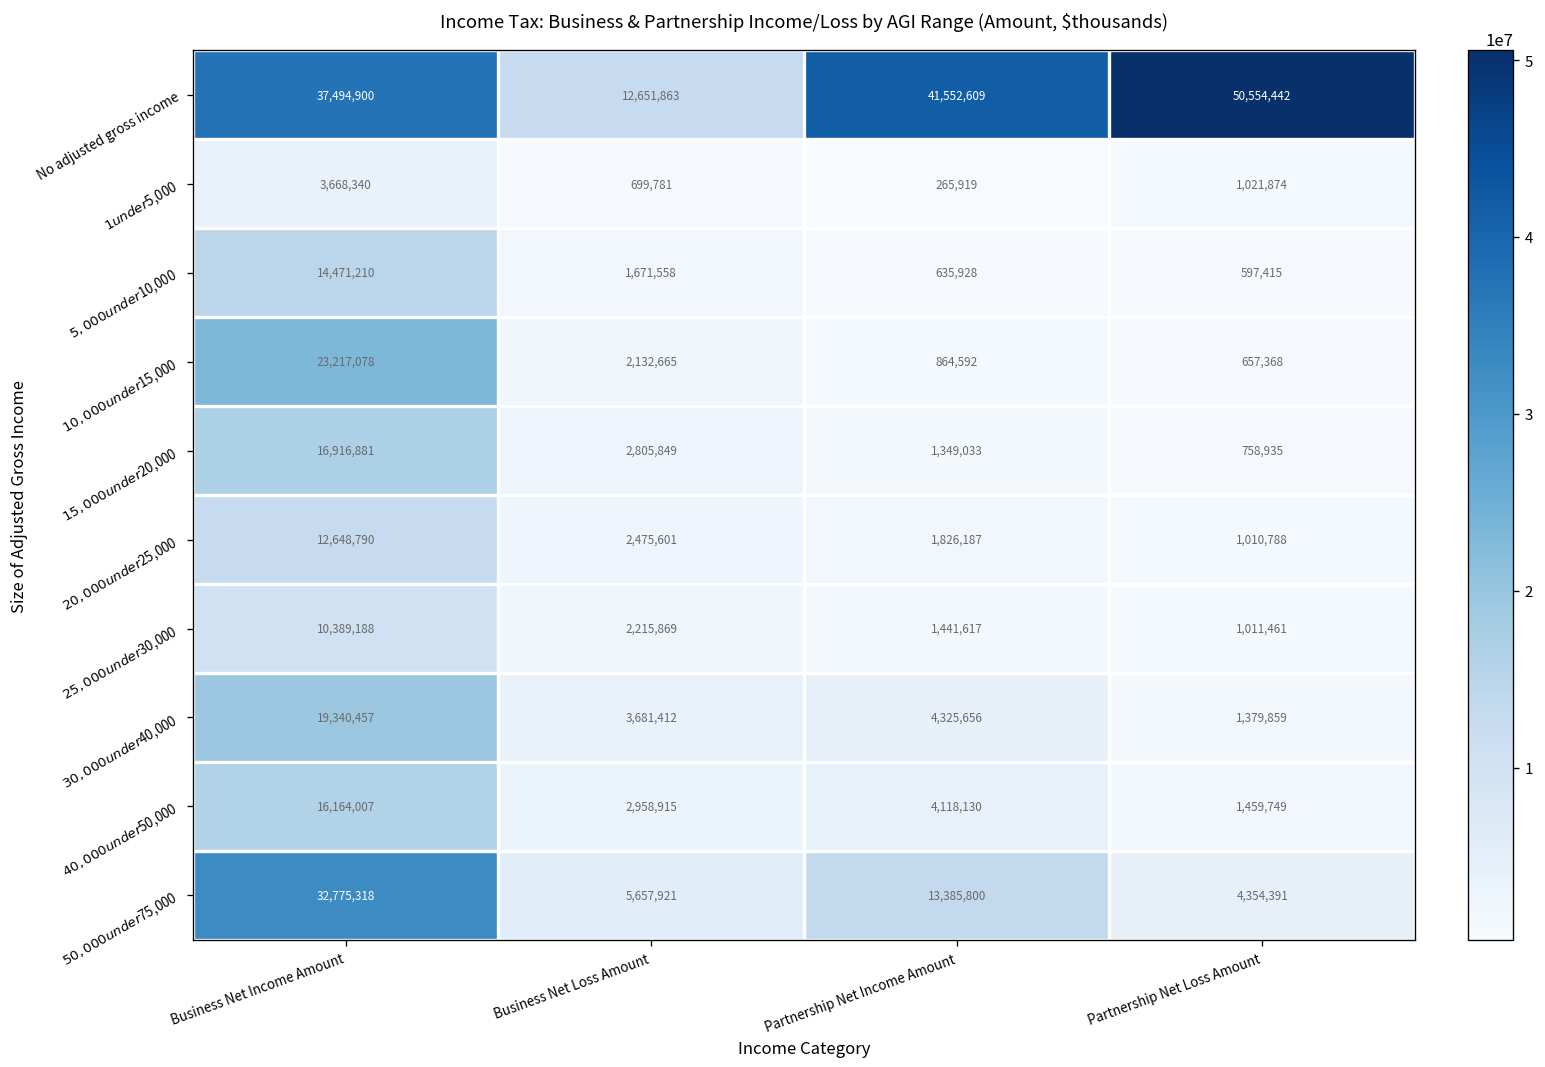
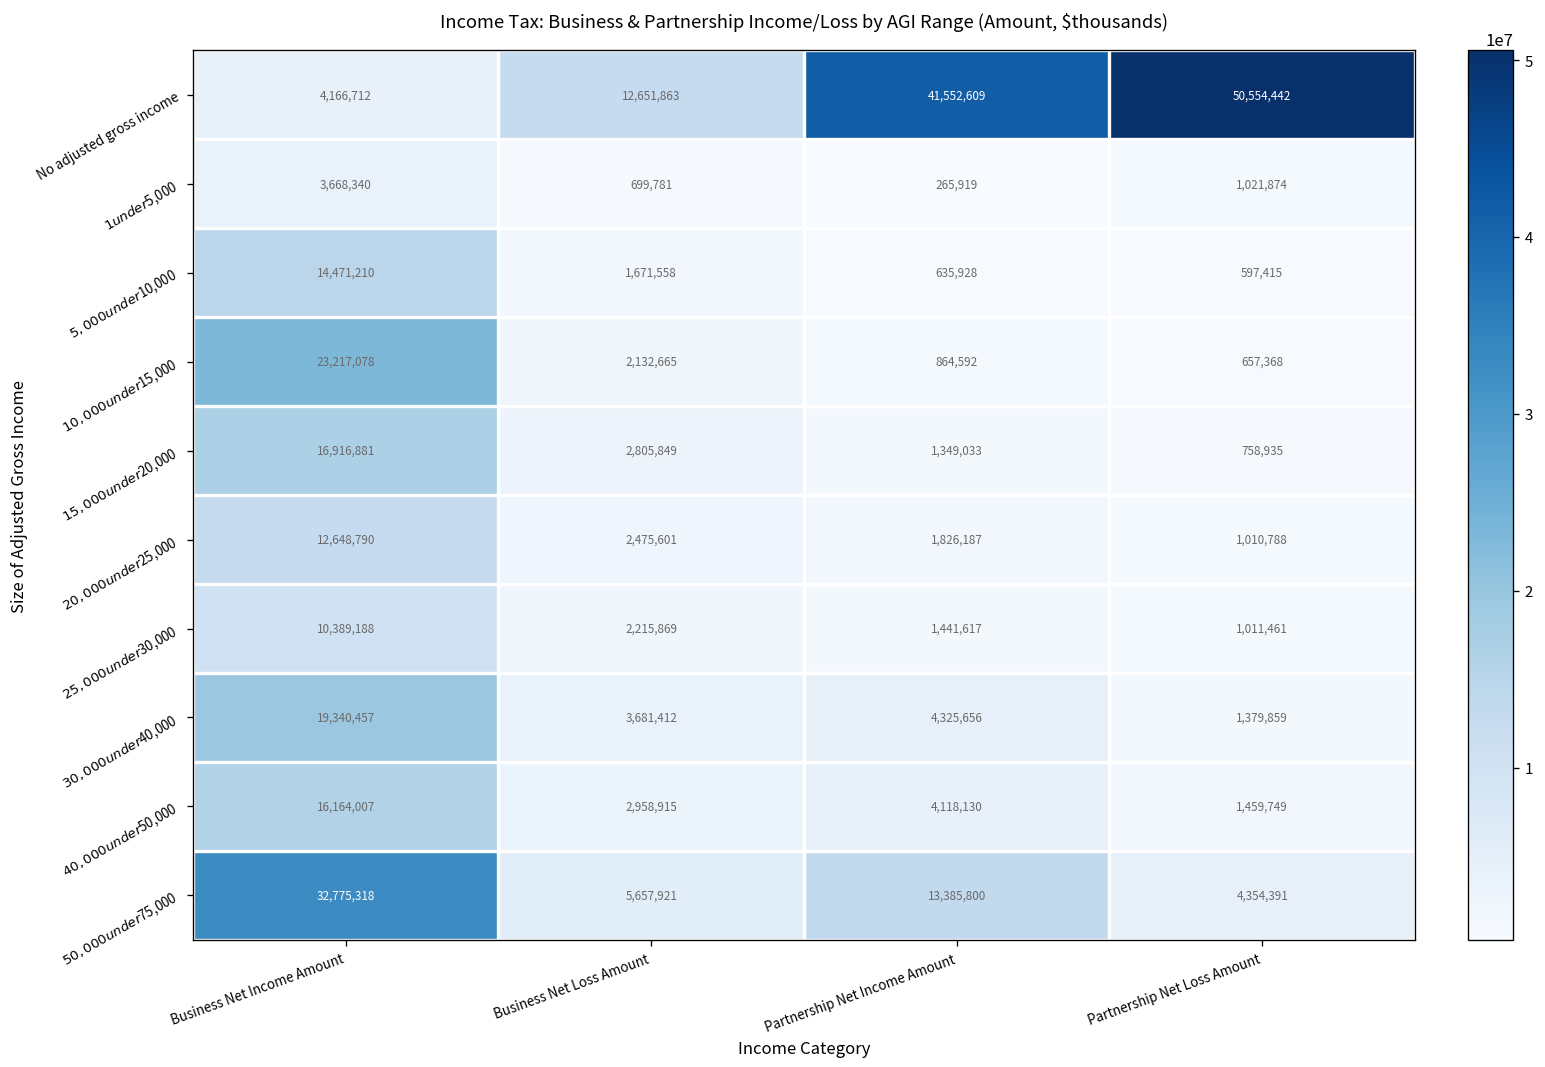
  {
    "No adjusted gross income": {
-     "Business Net Income Amount": "37,494,900",
+     "Business Net Income Amount": "4,166,712",
      "Business Net Loss Amount": "12,651,863",
      "Partnership Net Income Amount": "41,552,609",
      "Partnership Net Loss Amount": "50,554,442"
    }
  }
